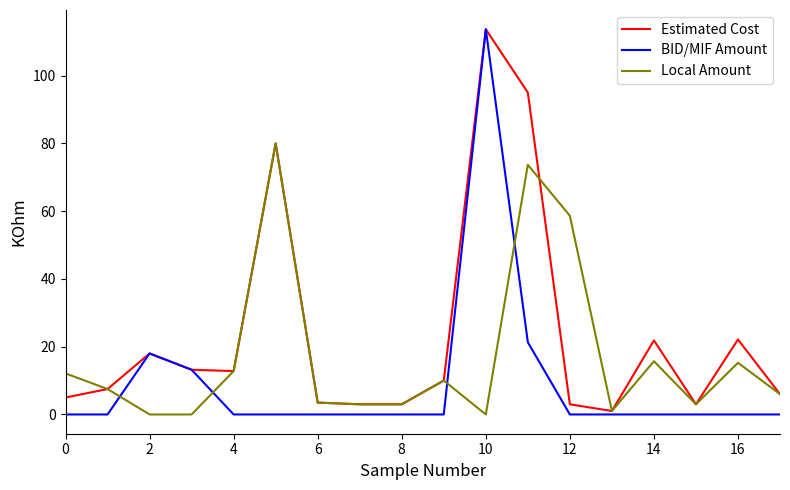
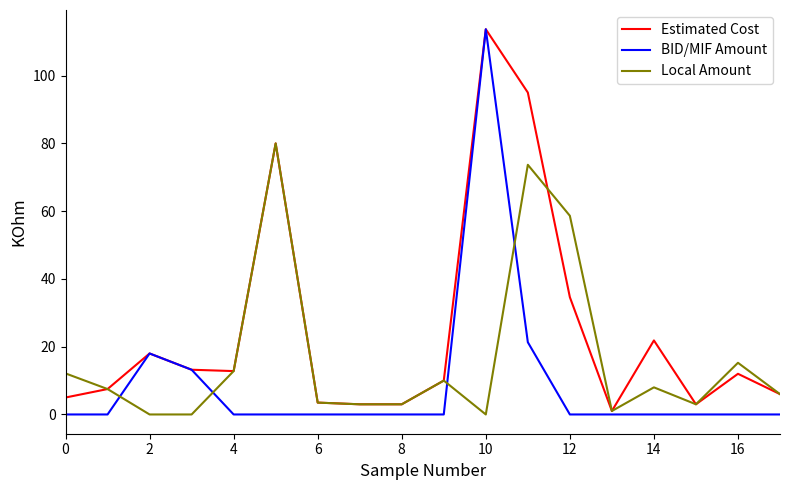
  {
    "Estimated Cost": {
      "0": 5,
-     "12": 3,
+     "12": 35,
      "14": 22,
-     "16": 22
+     "16": 12
    },
    "BID/MIF Amount": {
      "0": 0,
      "12": 0,
      "14": 0,
      "16": 0
    },
    "Local Amount": {
      "0": 12,
      "12": 59,
-     "14": 16,
+     "14": 8,
      "16": 15
    }
  }
